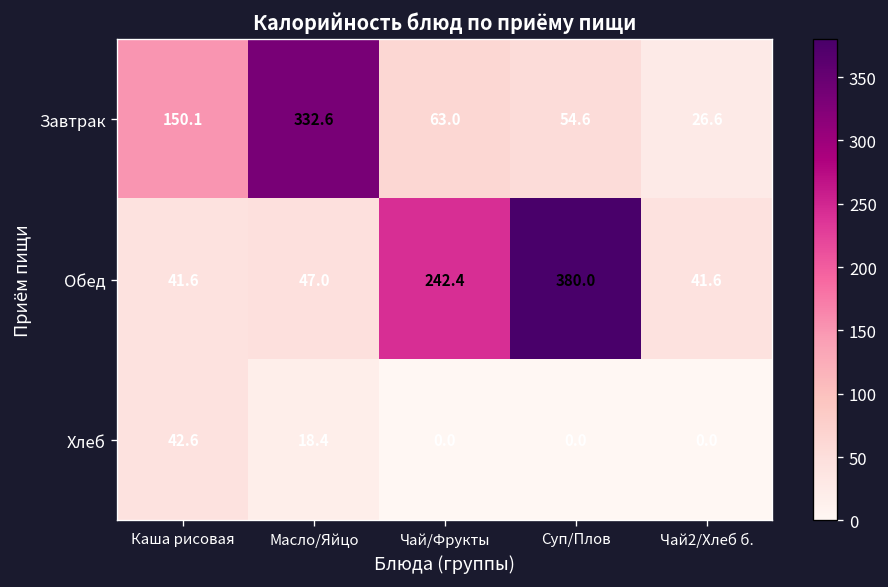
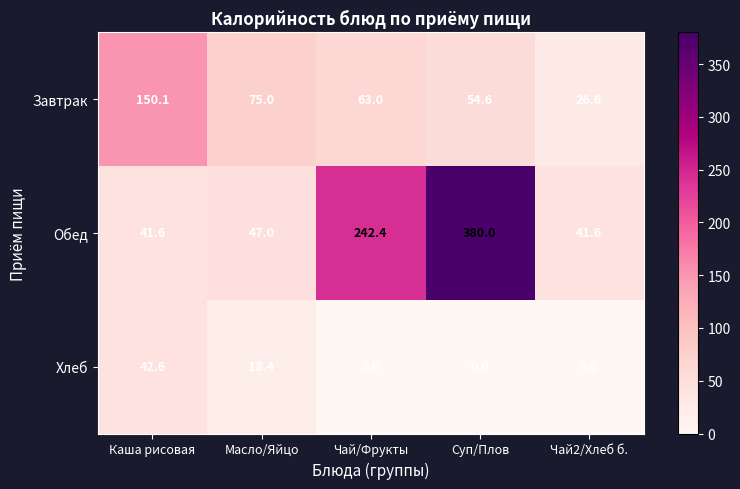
  {
    "Завтрак": {
      "Каша рисовая": 150.1,
-     "Масло/Яйцо": 332.6
+     "Масло/Яйцо": 75.0
    },
    "Обед": {
      "Чай/Фрукты": 242.4,
      "Суп/Плов": 380.0
    }
  }
